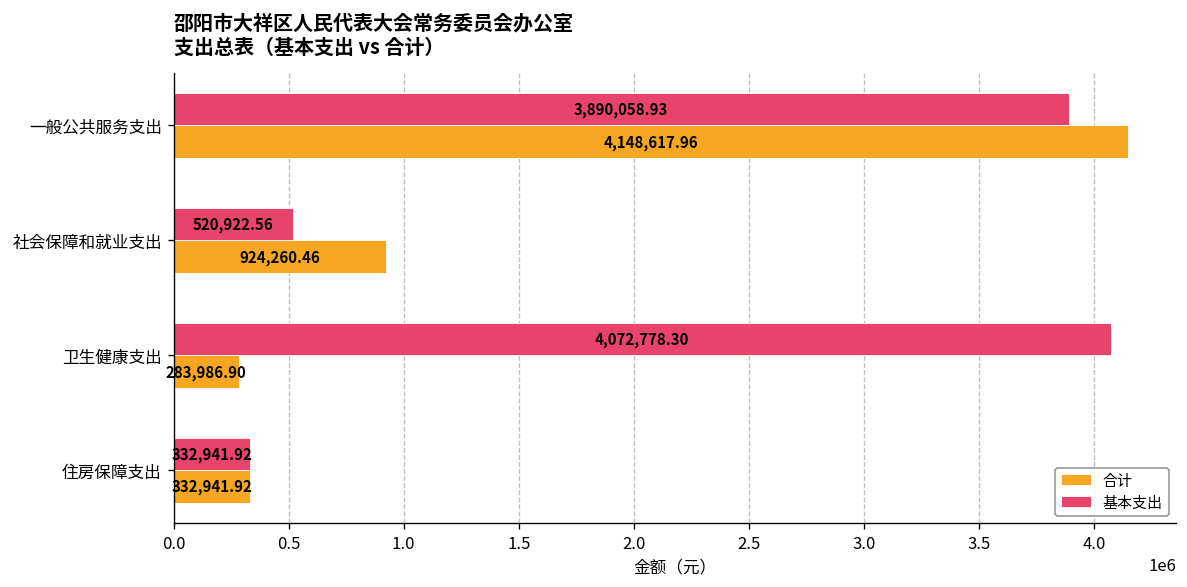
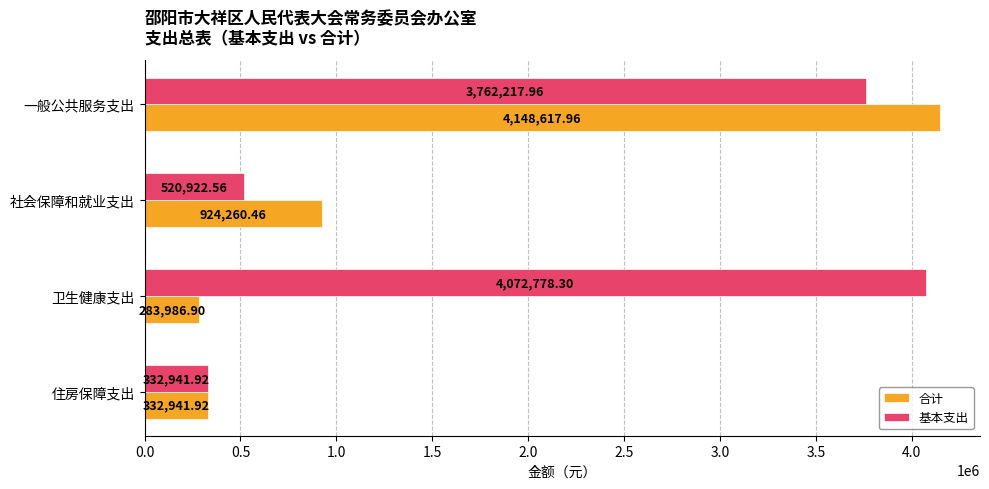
  {
    "合计": {
      "一般公共服务支出": "4,148,617.96",
      "社会保障和就业支出": "924,260.46",
      "卫生健康支出": "283,986.90",
      "住房保障支出": "332,941.92"
    },
    "基本支出": {
-     "一般公共服务支出": "3,890,058.93",
+     "一般公共服务支出": "3,762,217.96",
      "社会保障和就业支出": "520,922.56",
      "卫生健康支出": "4,072,778.30",
      "住房保障支出": "332,941.92"
    }
  }
